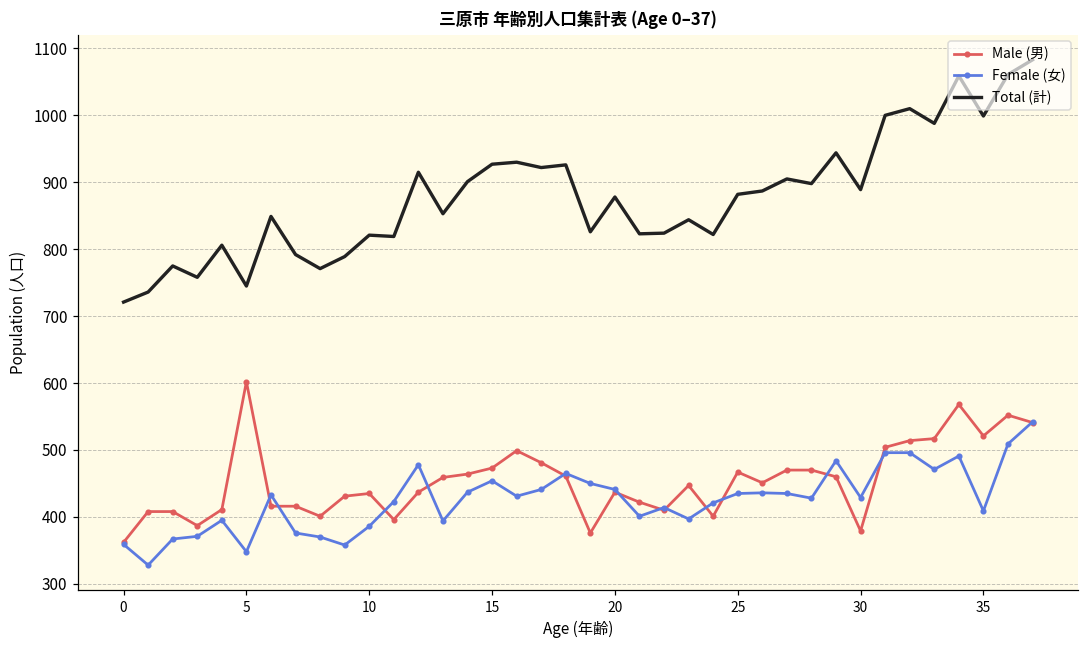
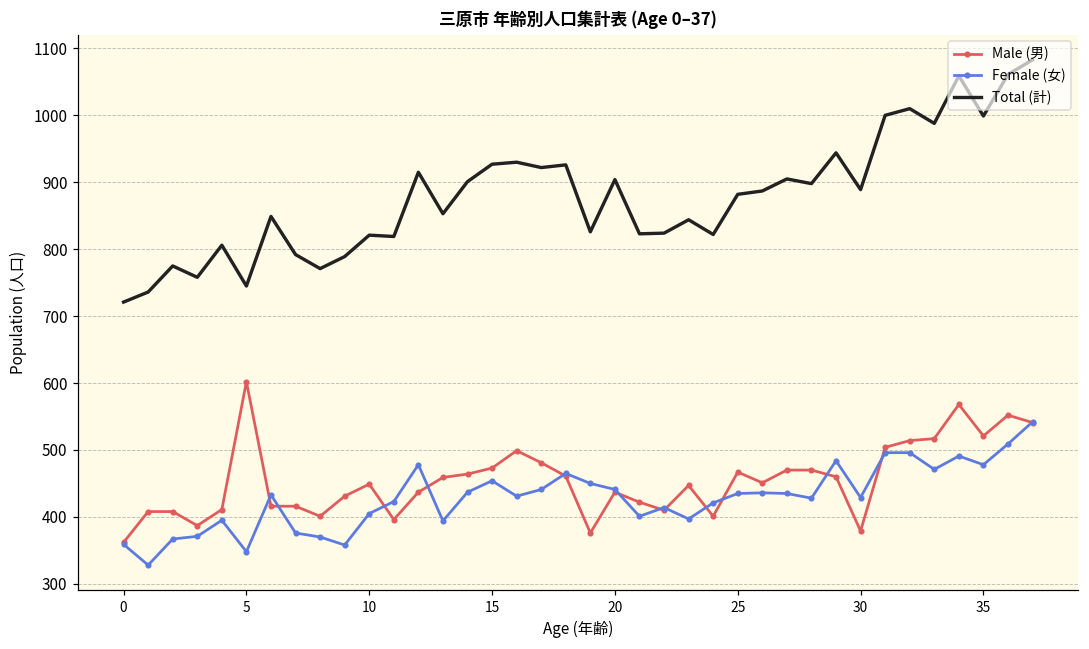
  {
    "Male (男)": {
      "5": 600,
-     "10": 440,
+     "10": 450,
      "15": 470,
      "25": 470,
      "30": 380,
      "35": 520
    },
    "Female (女)": {
      "5": 350,
-     "10": 390,
+     "10": 410,
      "15": 450,
      "25": 440,
      "30": 430,
-     "35": 410
+     "35": 480
    },
    "Total (計)": {
      "0": 720,
      "5": 750,
      "10": 820,
      "15": 930,
-     "20": 880,
+     "20": 900,
      "25": 880,
      "30": 890,
      "35": 1000
    }
  }
